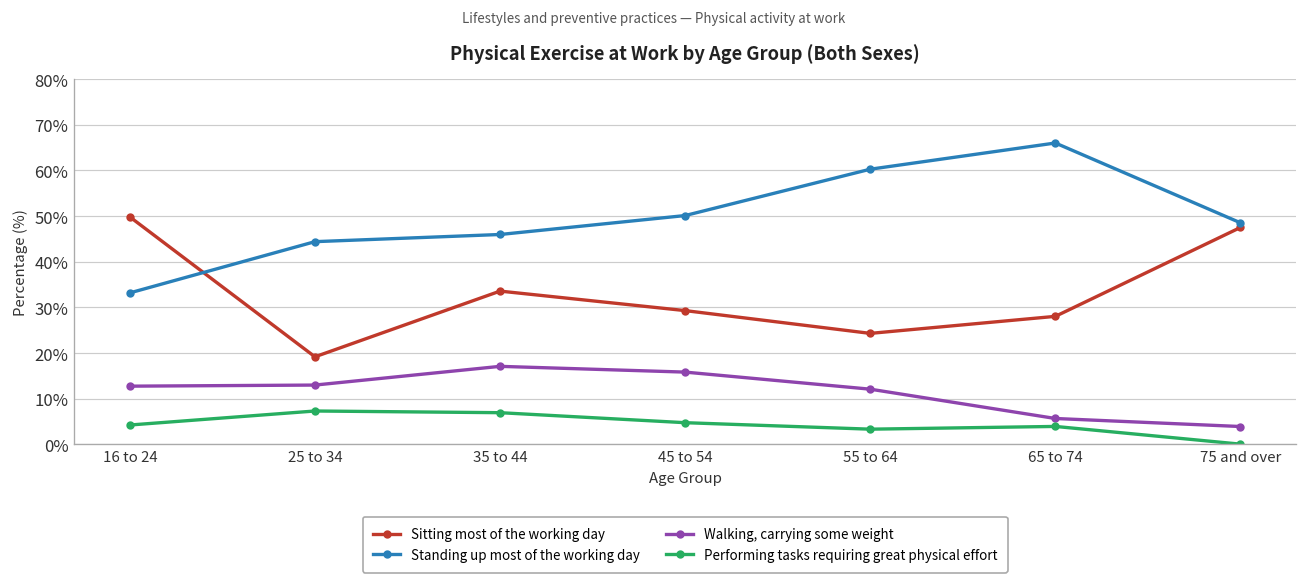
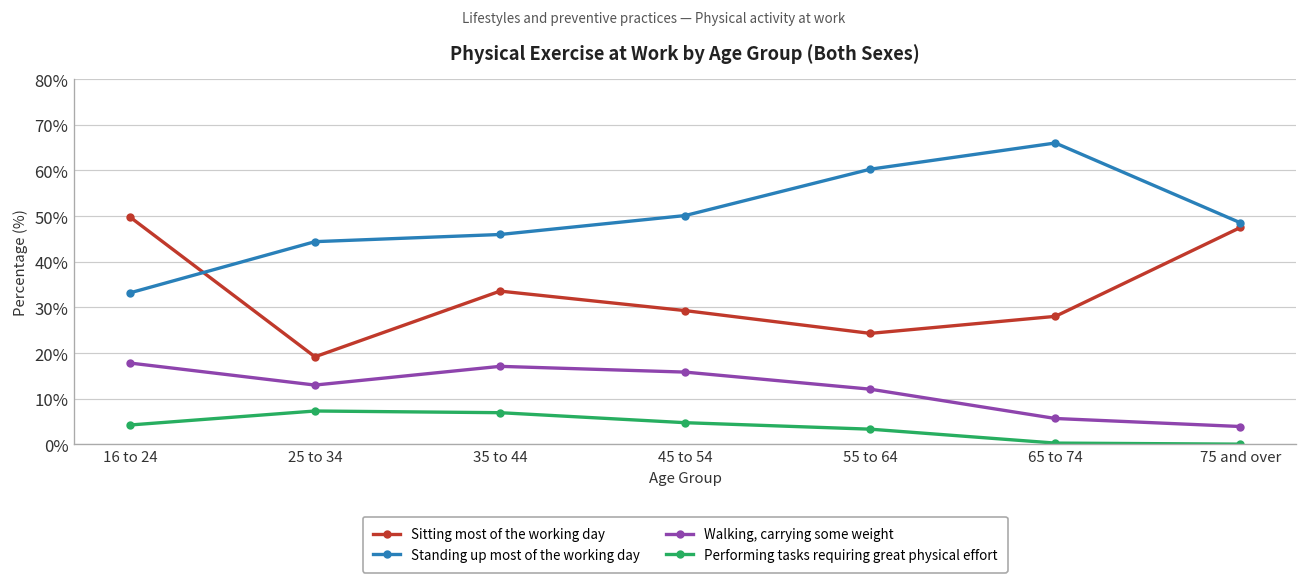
  {
    "Sitting most of the working day": {
      "16 to 24": "50%",
      "25 to 34": "19%",
      "35 to 44": "34%",
      "45 to 54": "29%",
      "55 to 64": "24%",
      "65 to 74": "28%",
      "75 and over": "48%"
    },
    "Standing up most of the working day": {
      "16 to 24": "33%",
      "25 to 34": "44%",
      "35 to 44": "46%",
      "45 to 54": "50%",
      "55 to 64": "60%",
      "65 to 74": "66%",
      "75 and over": "49%"
    },
    "Walking, carrying some weight": {
-     "16 to 24": "13%",
+     "16 to 24": "18%",
      "25 to 34": "13%",
      "35 to 44": "17%",
      "45 to 54": "16%",
      "55 to 64": "12%",
      "65 to 74": "6%",
      "75 and over": "4%"
    },
    "Performing tasks requiring great physical effort": {
      "16 to 24": "4%",
      "25 to 34": "7%",
      "35 to 44": "7%",
      "45 to 54": "5%",
      "55 to 64": "3%",
-     "65 to 74": "4%",
+     "65 to 74": "0%",
      "75 and over": "0%"
    }
  }
